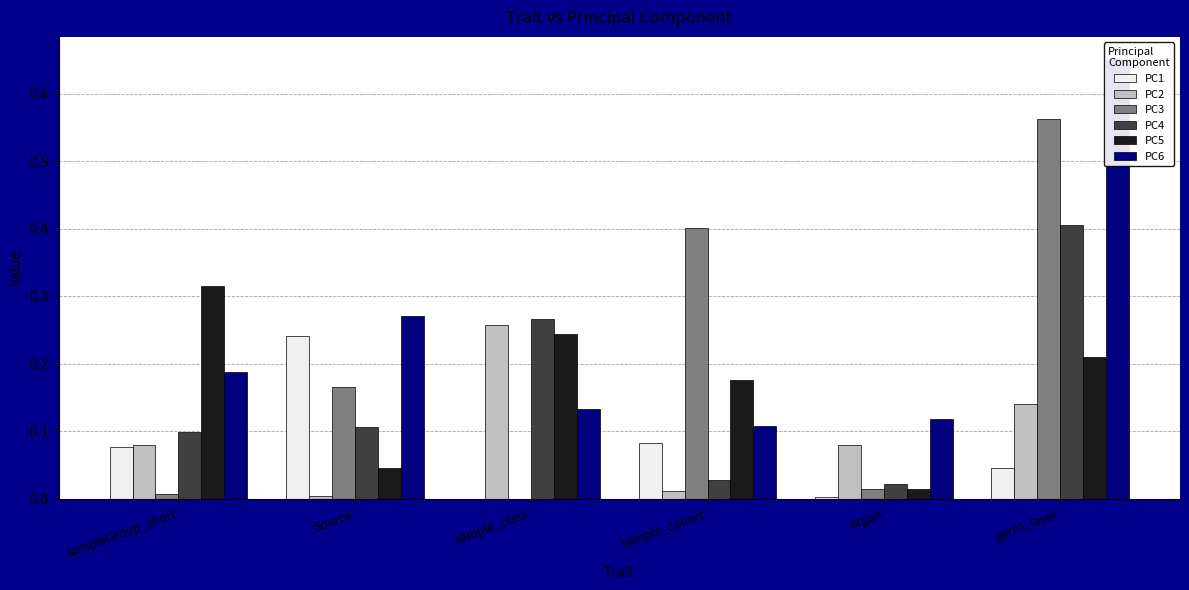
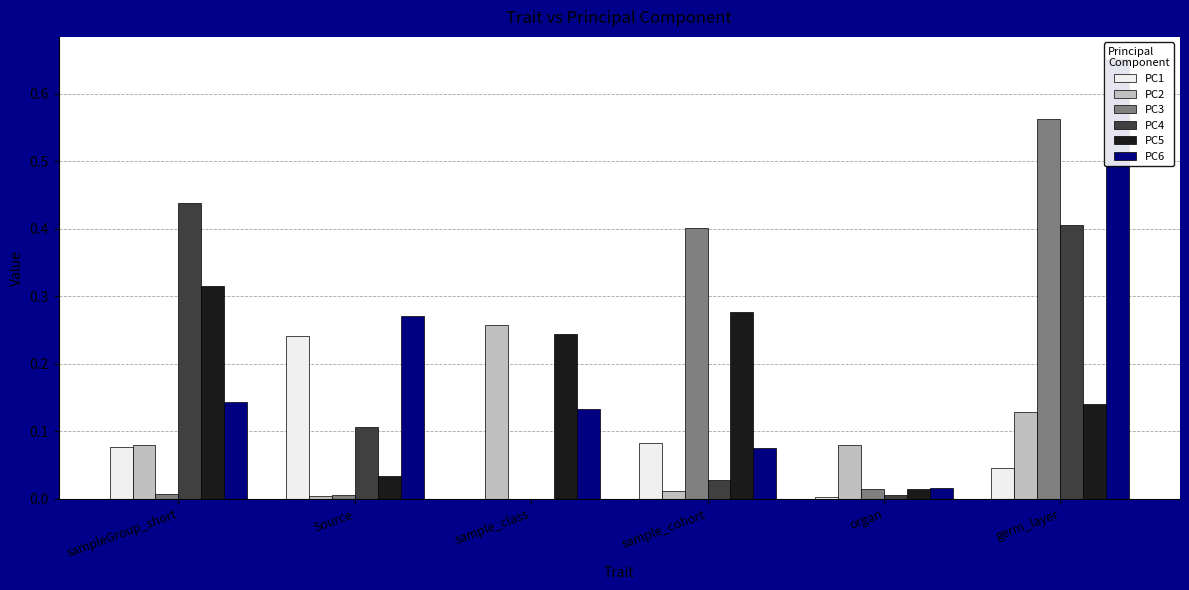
  {
    "PC1": {
      "sampleGroup_short": 0.08,
      "Source": 0.24,
      "sample_cohort": 0.08,
      "germ_layer": 0.05
    },
    "PC2": {
      "sampleGroup_short": 0.08,
      "Source": 0.00,
      "sample_class": 0.26,
      "sample_cohort": 0.01,
      "organ": 0.08,
-     "germ_layer": 0.14
+     "germ_layer": 0.13
    },
    "PC3": {
      "sampleGroup_short": 0.01,
-     "Source": 0.17,
+     "Source": 0.01,
      "sample_cohort": 0.40,
      "organ": 0.01,
      "germ_layer": 0.56
    },
    "PC4": {
-     "sampleGroup_short": 0.10,
+     "sampleGroup_short": 0.44,
      "Source": 0.11,
-     "sample_class": 0.27,
+     "sample_class": 0.00,
      "sample_cohort": 0.03,
-     "organ": 0.02,
+     "organ": 0.01,
      "germ_layer": 0.41
    },
    "PC5": {
      "sampleGroup_short": 0.31,
-     "Source": 0.05,
+     "Source": 0.03,
      "sample_class": 0.24,
-     "sample_cohort": 0.18,
+     "sample_cohort": 0.28,
      "organ": 0.01,
-     "germ_layer": 0.21
+     "germ_layer": 0.14
    },
    "PC6": {
-     "sampleGroup_short": 0.19,
+     "sampleGroup_short": 0.14,
      "Source": 0.27,
      "sample_class": 0.13,
-     "sample_cohort": 0.11,
-     "organ": 0.12
+     "sample_cohort": 0.07,
+     "organ": 0.02
    }
  }
